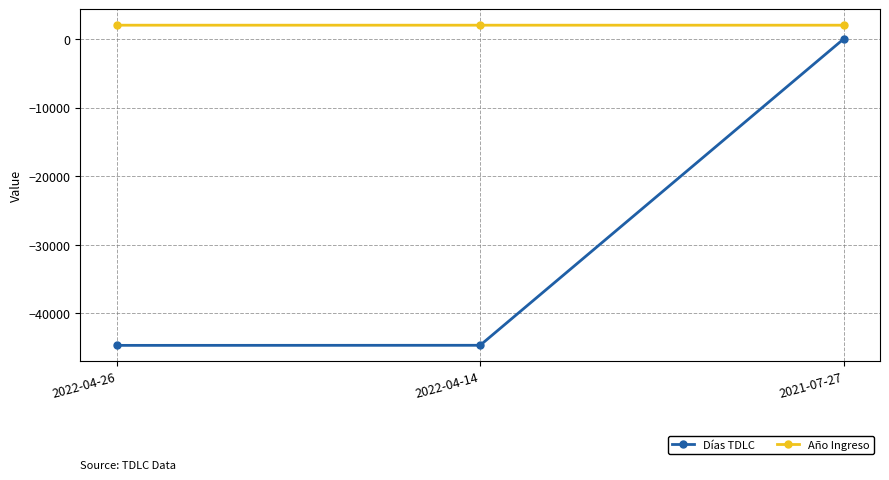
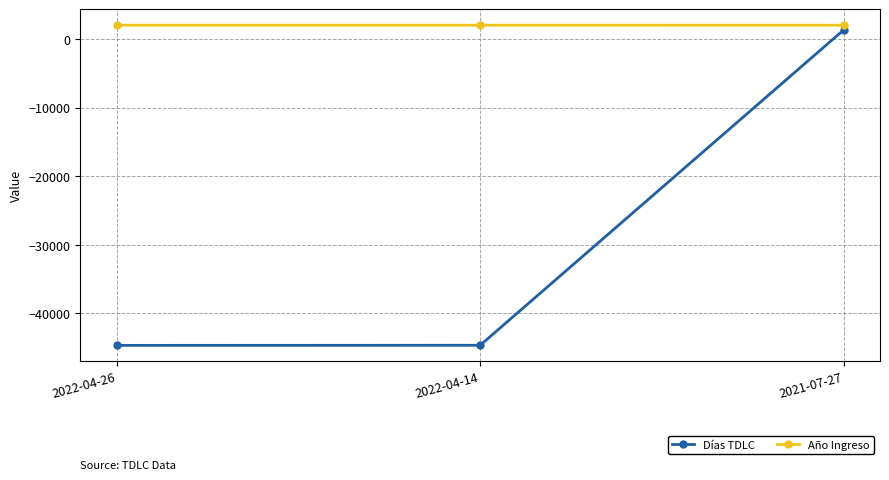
  {
    "Días TDLC": {
      "2022-04-26": -45000,
      "2022-04-14": -45000,
-     "2021-07-27": 0
+     "2021-07-27": 1000
    },
    "Año Ingreso": {
      "2022-04-26": 2000,
      "2022-04-14": 2000,
      "2021-07-27": 2000
    }
  }
